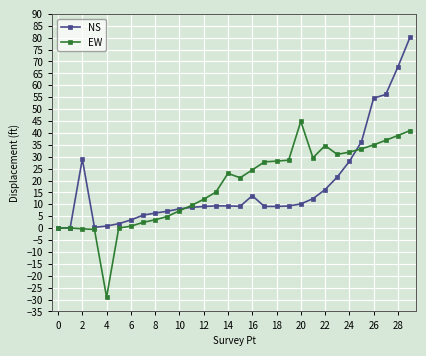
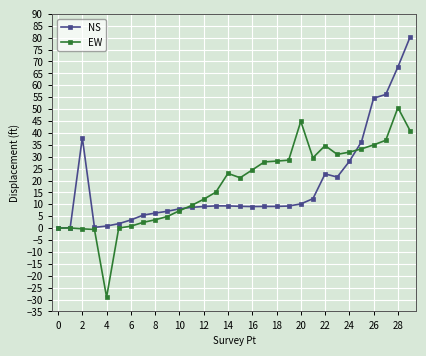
  {
    "NS": {
-     "2": 29,
+     "2": 38,
      "4": 1,
      "6": 3,
      "8": 6,
      "12": 9,
      "14": 9,
-     "16": 14,
+     "16": 9,
      "18": 9,
      "20": 10,
-     "22": 16,
+     "22": 23,
      "24": 28,
      "26": 55,
      "28": 68
    },
    "EW": {
      "2": 0,
      "4": -29,
      "6": 1,
      "8": 3,
      "12": 12,
      "14": 23,
      "16": 24,
      "18": 28,
      "20": 45,
      "22": 35,
      "24": 32,
      "26": 35,
-     "28": 39
+     "28": 51
    }
  }
